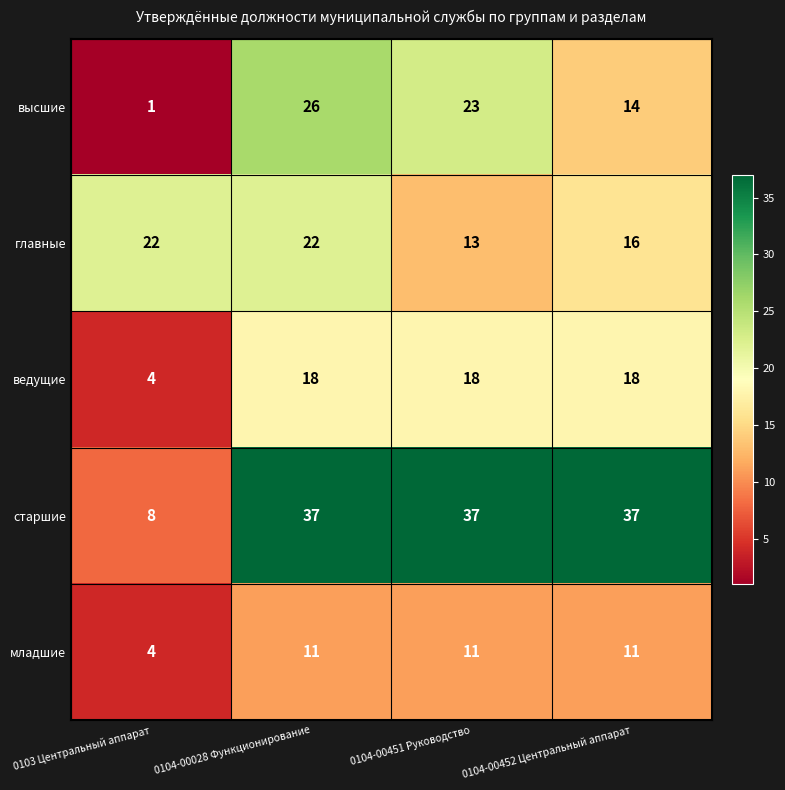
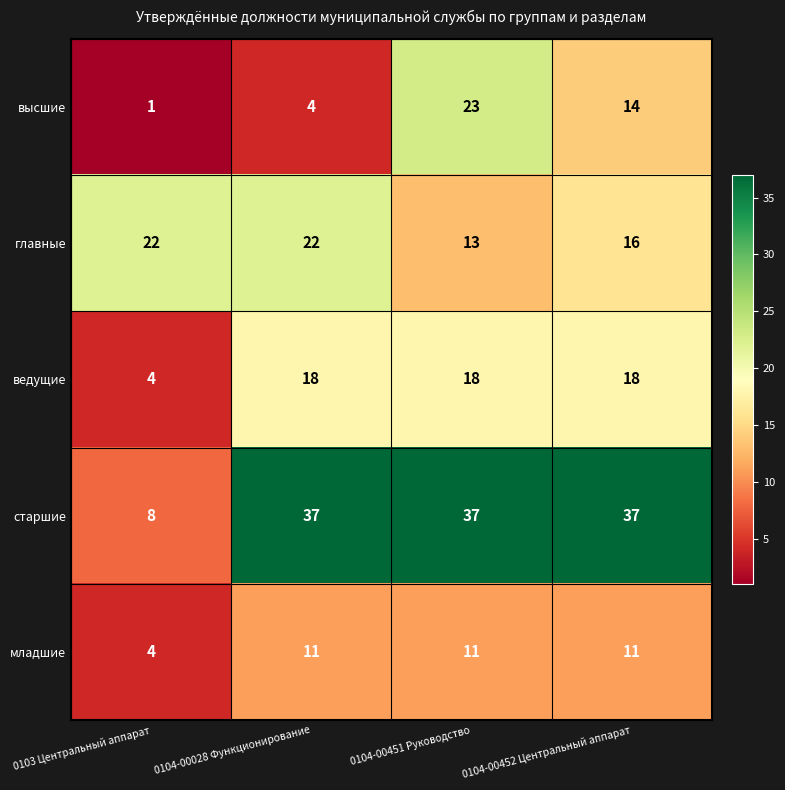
  {
    "высшие": {
      "0103 Центральный аппарат": 1,
-     "0104-00028 Функционирование": 26,
+     "0104-00028 Функционирование": 4,
      "0104-00451 Руководство": 23,
      "0104-00452 Центральный аппарат": 14
    },
    "главные": {
      "0103 Центральный аппарат": 22,
      "0104-00028 Функционирование": 22,
      "0104-00451 Руководство": 13,
      "0104-00452 Центральный аппарат": 16
    },
    "ведущие": {
      "0103 Центральный аппарат": 4,
      "0104-00028 Функционирование": 18,
      "0104-00451 Руководство": 18,
      "0104-00452 Центральный аппарат": 18
    },
    "старшие": {
      "0103 Центральный аппарат": 8,
      "0104-00028 Функционирование": 37,
      "0104-00451 Руководство": 37,
      "0104-00452 Центральный аппарат": 37
    },
    "младшие": {
      "0103 Центральный аппарат": 4,
      "0104-00028 Функционирование": 11,
      "0104-00451 Руководство": 11,
      "0104-00452 Центральный аппарат": 11
    }
  }
